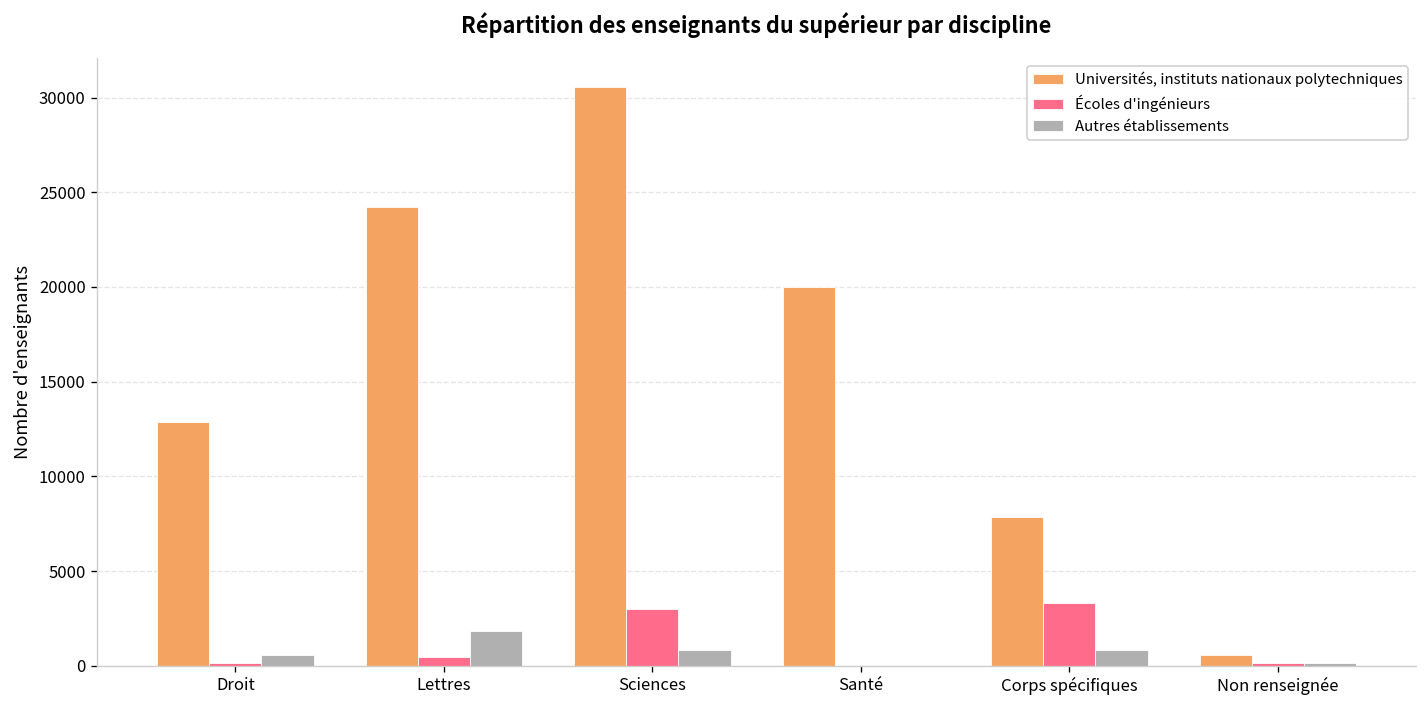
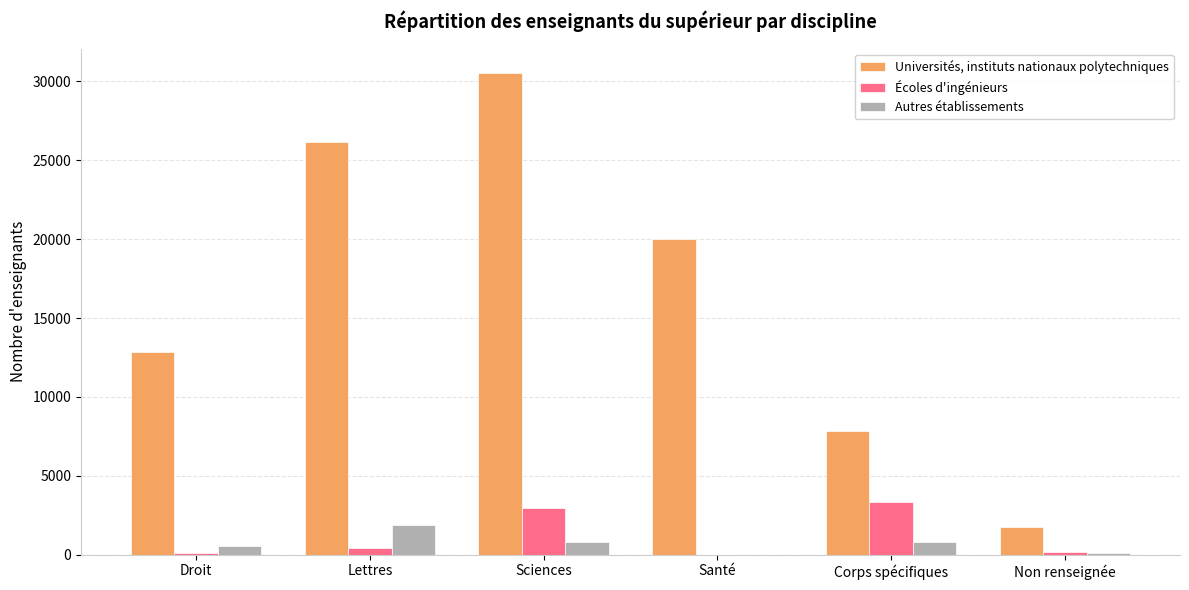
  {
    "Universités, instituts nationaux polytechniques": {
      "Droit": 12900,
-     "Lettres": 24200,
+     "Lettres": 26200,
      "Sciences": 30600,
      "Santé": 20000,
      "Corps spécifiques": 7800,
-     "Non renseignée": 600
+     "Non renseignée": 1700
    },
    "Écoles d'ingénieurs": {
      "Lettres": 400,
      "Sciences": 3000,
      "Santé": 0,
      "Corps spécifiques": 3300
    },
    "Autres établissements": {
      "Droit": 600,
      "Lettres": 1900,
      "Sciences": 800,
      "Corps spécifiques": 800
    }
  }
